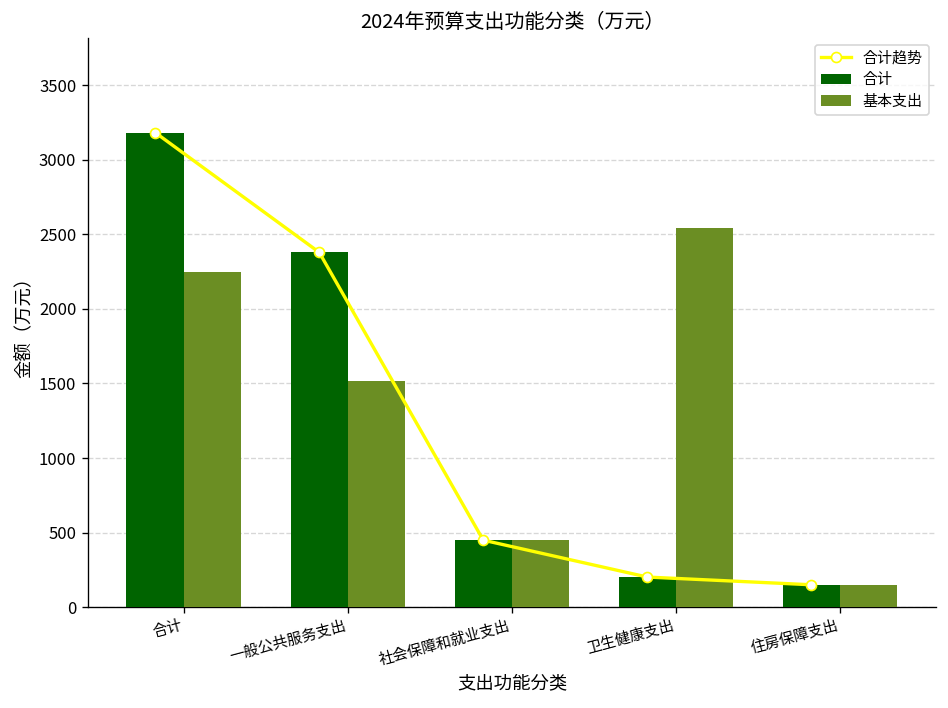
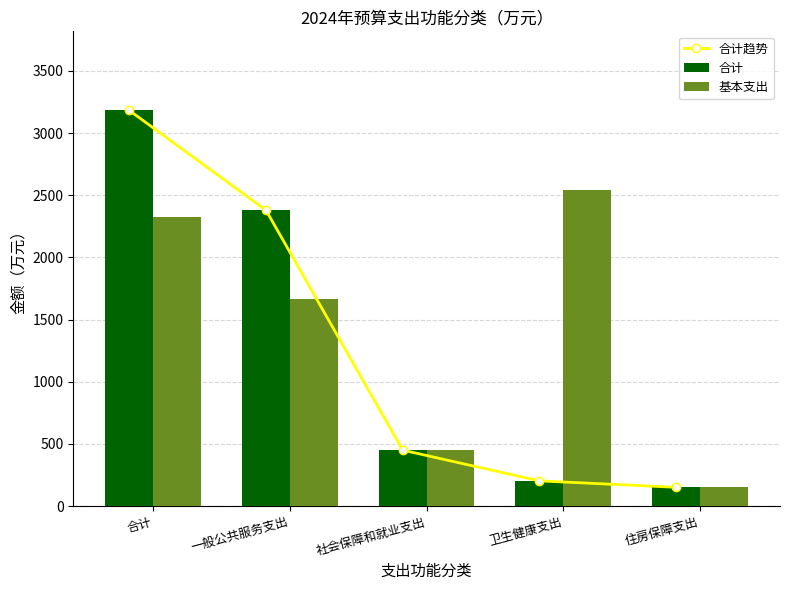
  {
    "合计": {
      "合计": 3180,
      "一般公共服务支出": 2380,
      "社会保障和就业支出": 450,
      "卫生健康支出": 200,
      "住房保障支出": 150
    },
    "基本支出": {
-     "合计": 2250,
-     "一般公共服务支出": 1520,
+     "合计": 2320,
+     "一般公共服务支出": 1660,
      "社会保障和就业支出": 450,
      "卫生健康支出": 2540,
      "住房保障支出": 150
    }
  }
